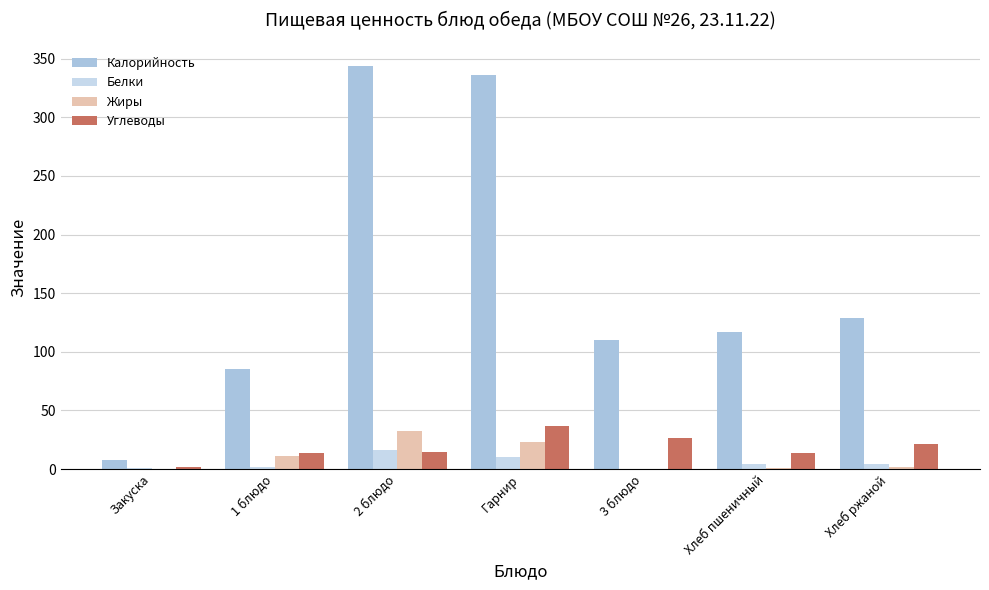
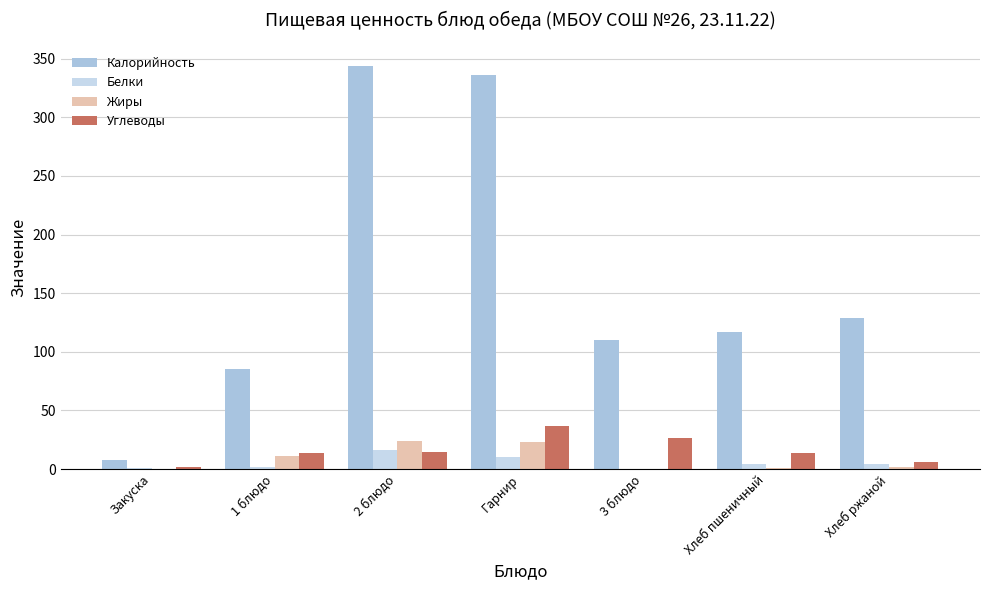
  {
    "Жиры": {
      "1 блюдо": 11,
-     "2 блюдо": 32,
+     "2 блюдо": 24,
      "Гарнир": 23,
      "3 блюдо": 0
    },
    "Углеводы": {
      "1 блюдо": 13,
      "2 блюдо": 14,
      "Гарнир": 37,
      "3 блюдо": 27,
      "Хлеб пшеничный": 14,
-     "Хлеб ржаной": 21
+     "Хлеб ржаной": 6
    }
  }
